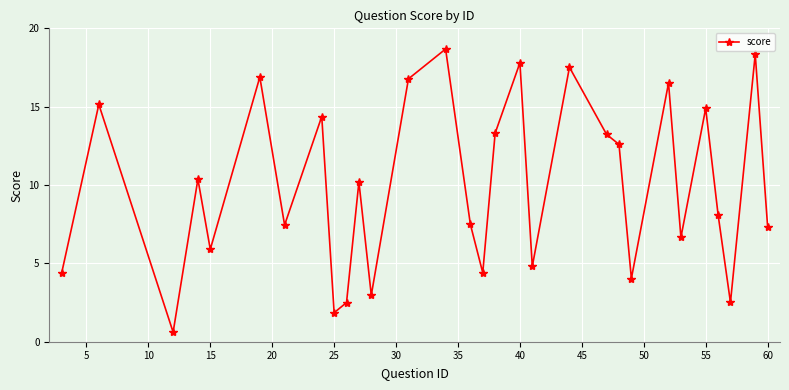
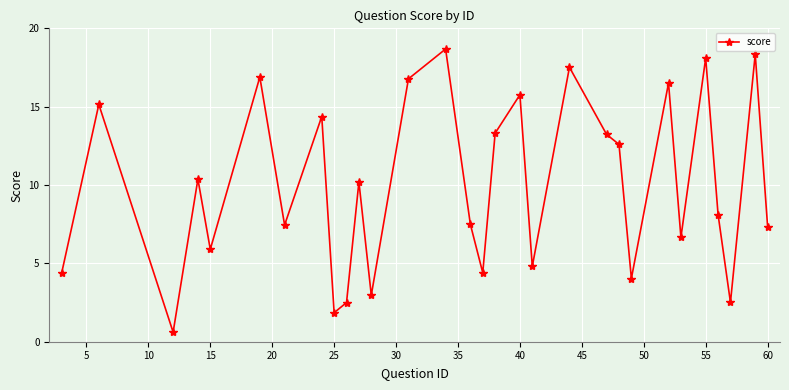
  {
    "15": 5.9,
    "25": 1.9,
-   "40": 17.8,
-   "55": 14.9,
+   "40": 15.8,
+   "55": 18.1,
    "60": 7.4
  }
